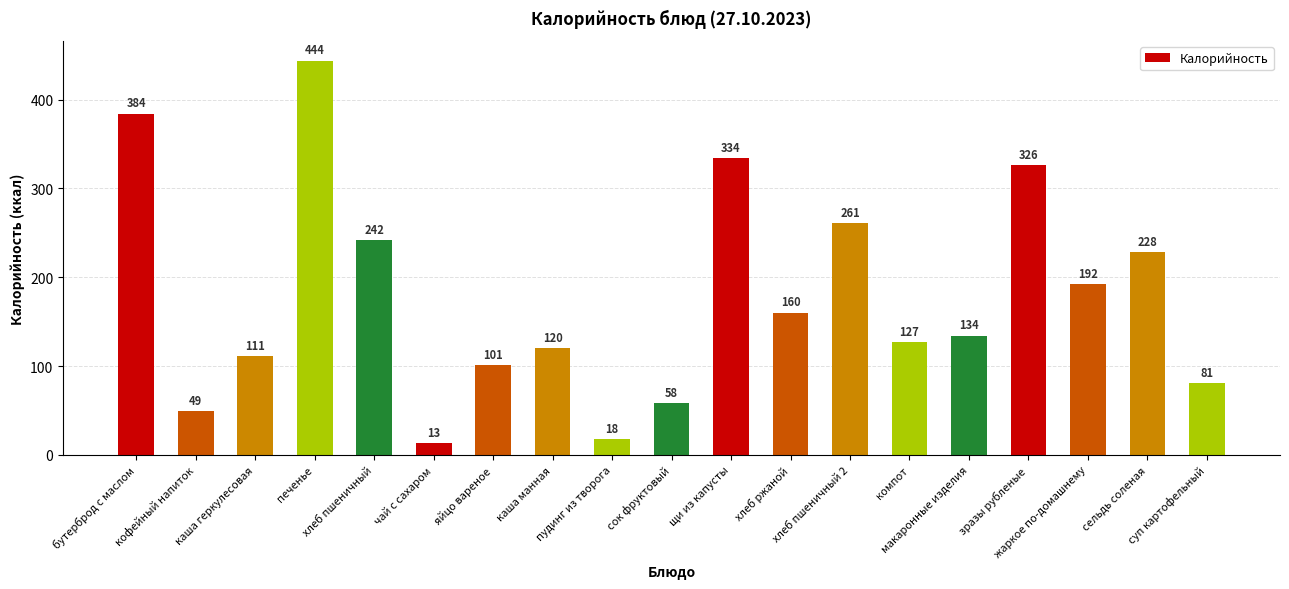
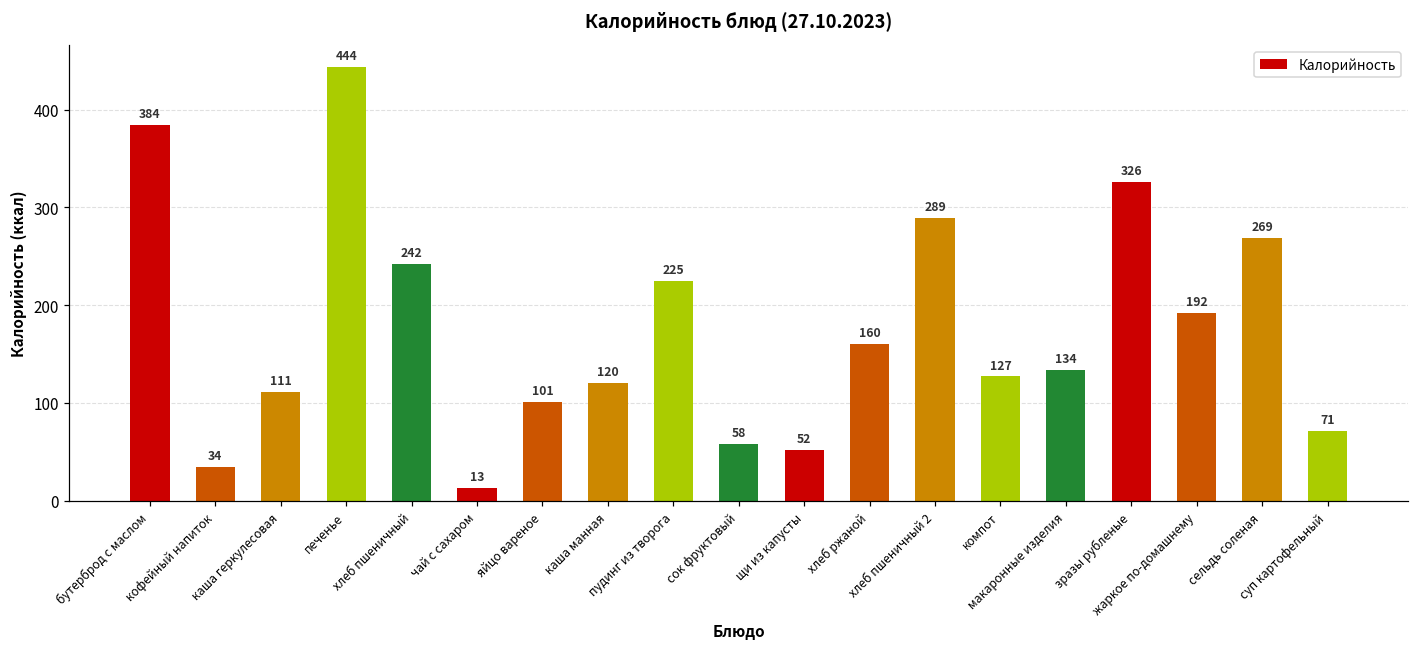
  {
    "бутерброд с маслом": 384,
-   "кофейный напиток": 49,
+   "кофейный напиток": 34,
    "каша геркулесовая": 111,
    "печенье": 444,
    "хлеб пшеничный": 242,
    "чай с сахаром": 13,
    "яйцо вареное": 101,
    "каша манная": 120,
-   "пудинг из творога": 18,
+   "пудинг из творога": 225,
    "сок фруктовый": 58,
-   "щи из капусты": 334,
+   "щи из капусты": 52,
    "хлеб ржаной": 160,
-   "хлеб пшеничный 2": 261,
+   "хлеб пшеничный 2": 289,
    "компот": 127,
    "макаронные изделия": 134,
    "зразы рубленые": 326,
    "жаркое по-домашнему": 192,
-   "сельдь соленая": 228,
-   "суп картофельный": 81
+   "сельдь соленая": 269,
+   "суп картофельный": 71
  }
